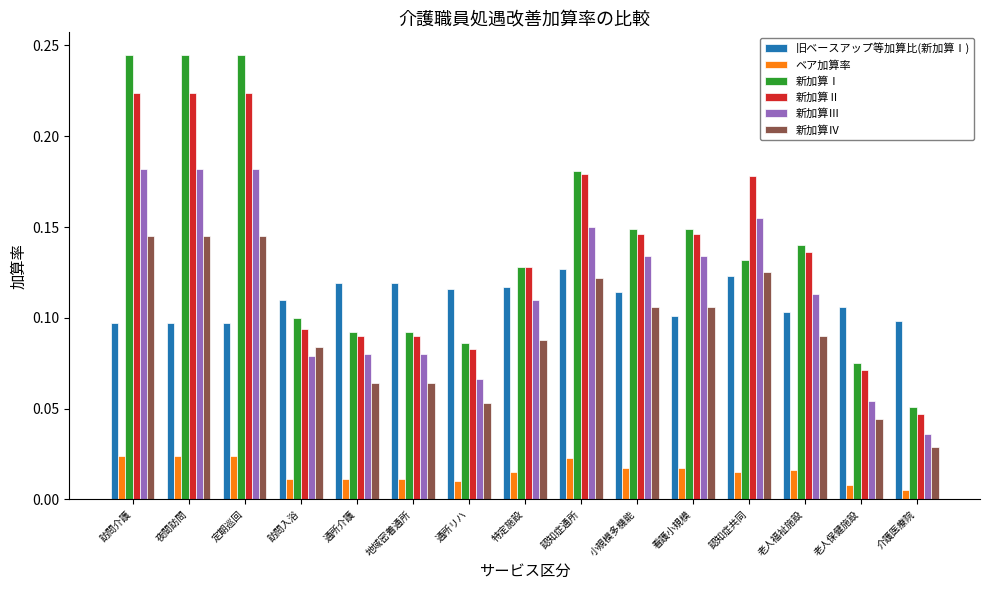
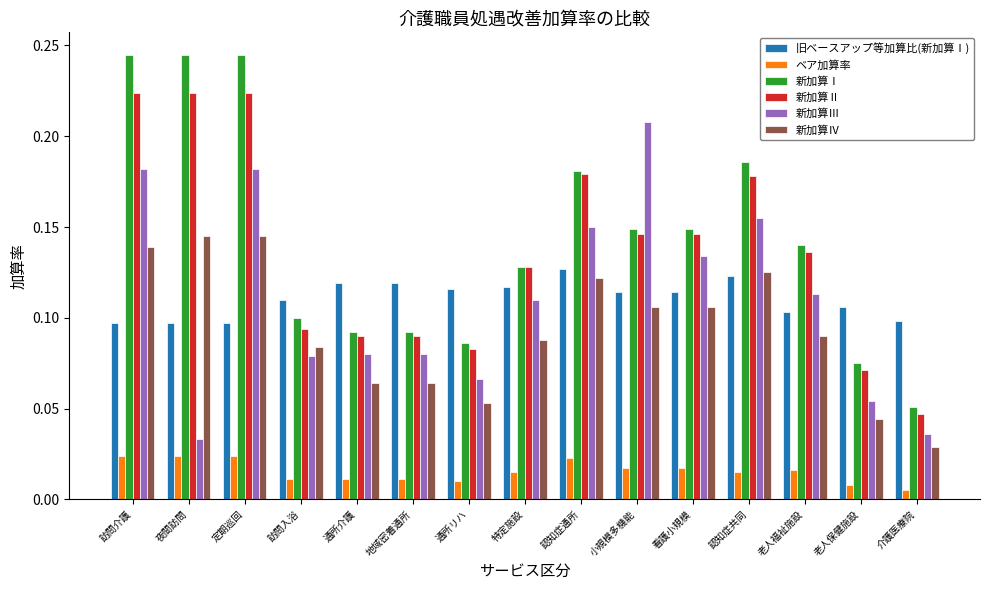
  {
    "旧ベースアップ等加算比(新加算Ⅰ)": {
      "訪問介護": 0.097,
      "夜間訪問": 0.097,
      "定期巡回": 0.097,
      "訪問入浴": 0.110,
      "通所介護": 0.119,
      "地域密着通所": 0.119,
      "通所リハ": 0.116,
      "特定施設": 0.117,
      "認知症通所": 0.127,
      "小規模多機能": 0.114,
-     "看護小規模": 0.101,
+     "看護小規模": 0.114,
      "認知症共同": 0.123,
      "老人福祉施設": 0.103,
      "老人保健施設": 0.106,
      "介護医療院": 0.098
    },
    "ベア加算率": {
      "訪問介護": 0.024,
      "夜間訪問": 0.024,
      "定期巡回": 0.024,
      "訪問入浴": 0.011,
      "通所介護": 0.011,
      "地域密着通所": 0.011,
      "通所リハ": 0.010,
      "特定施設": 0.015,
      "認知症通所": 0.023,
      "小規模多機能": 0.017,
      "看護小規模": 0.017,
      "認知症共同": 0.015,
      "老人福祉施設": 0.016,
      "老人保健施設": 0.008,
      "介護医療院": 0.005
    },
    "新加算Ⅰ": {
      "訪問介護": 0.245,
      "夜間訪問": 0.245,
      "定期巡回": 0.245,
      "訪問入浴": 0.100,
      "通所介護": 0.092,
      "地域密着通所": 0.092,
      "通所リハ": 0.086,
      "特定施設": 0.128,
      "認知症通所": 0.181,
      "小規模多機能": 0.149,
      "看護小規模": 0.149,
-     "認知症共同": 0.132,
+     "認知症共同": 0.186,
      "老人福祉施設": 0.140,
      "老人保健施設": 0.075,
      "介護医療院": 0.051
    },
    "新加算Ⅱ": {
      "訪問介護": 0.224,
      "夜間訪問": 0.224,
      "定期巡回": 0.224,
      "訪問入浴": 0.094,
      "通所介護": 0.090,
      "地域密着通所": 0.090,
      "通所リハ": 0.083,
      "特定施設": 0.128,
      "認知症通所": 0.179,
      "小規模多機能": 0.146,
      "看護小規模": 0.146,
      "認知症共同": 0.178,
      "老人福祉施設": 0.136,
      "老人保健施設": 0.071,
      "介護医療院": 0.047
    },
    "新加算Ⅲ": {
      "訪問介護": 0.182,
-     "夜間訪問": 0.182,
+     "夜間訪問": 0.033,
      "定期巡回": 0.182,
      "訪問入浴": 0.079,
      "通所介護": 0.080,
      "地域密着通所": 0.080,
      "通所リハ": 0.066,
      "特定施設": 0.110,
      "認知症通所": 0.150,
-     "小規模多機能": 0.134,
+     "小規模多機能": 0.208,
      "看護小規模": 0.134,
      "認知症共同": 0.155,
      "老人福祉施設": 0.113,
      "老人保健施設": 0.054,
      "介護医療院": 0.036
    },
    "新加算Ⅳ": {
-     "訪問介護": 0.145,
+     "訪問介護": 0.139,
      "夜間訪問": 0.145,
      "定期巡回": 0.145,
      "訪問入浴": 0.084,
      "通所介護": 0.064,
      "地域密着通所": 0.064,
      "通所リハ": 0.053,
      "特定施設": 0.088,
      "認知症通所": 0.122,
      "小規模多機能": 0.106,
      "看護小規模": 0.106,
      "認知症共同": 0.125,
      "老人福祉施設": 0.090,
      "老人保健施設": 0.044,
      "介護医療院": 0.029
    }
  }
